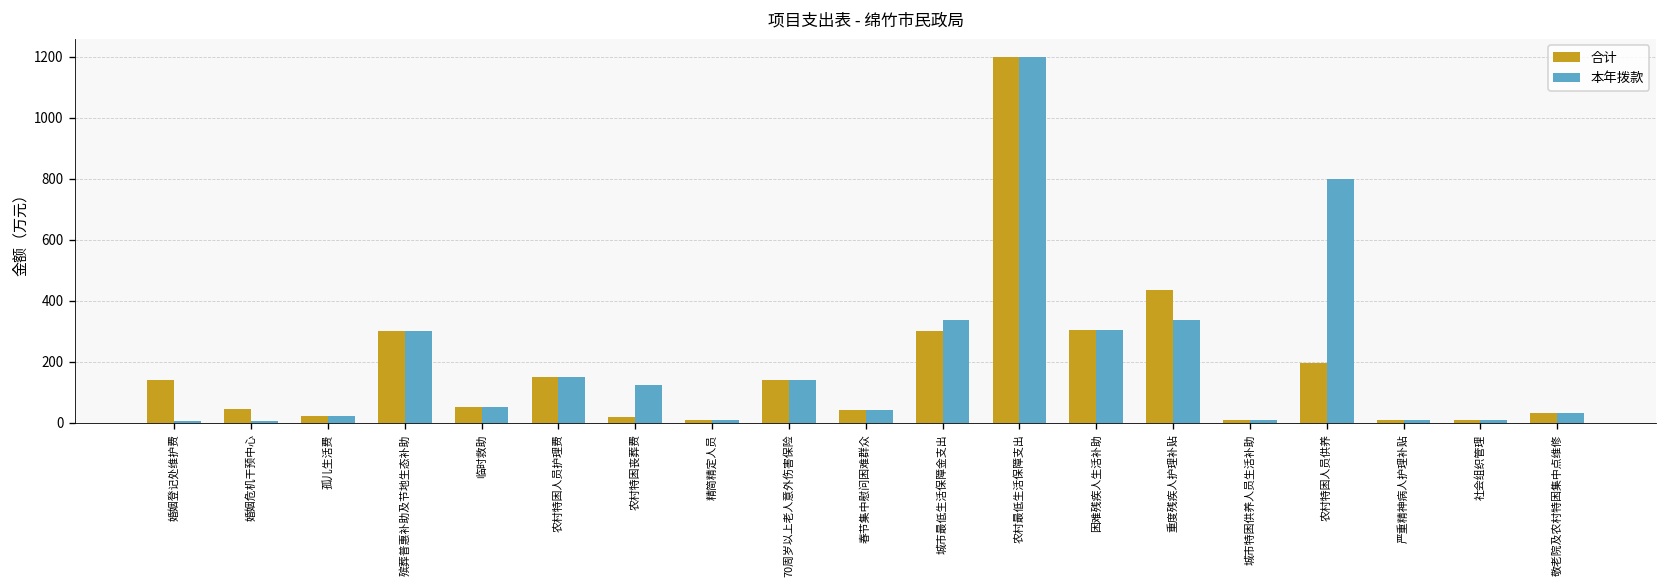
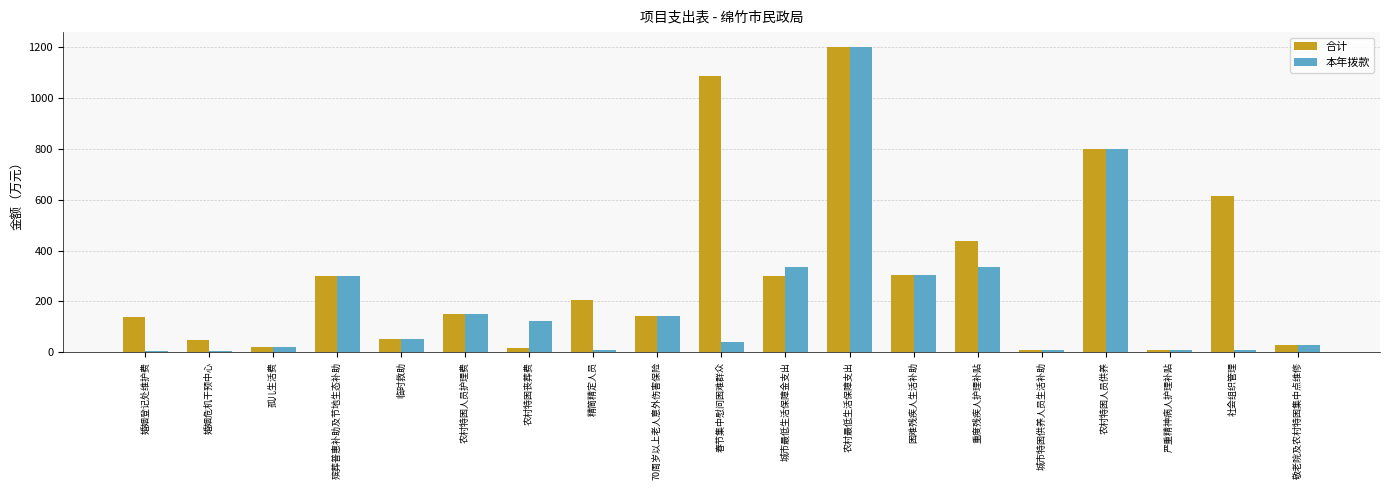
  {
    "合计": {
      "婚姻登记处维护费": 140,
      "婚姻危机干预中心": 50,
      "孤儿生活费": 20,
      "殡葬普惠补助及节地生态补助": 300,
      "临时救助": 50,
      "农村特困人员护理费": 150,
      "农村特困丧葬费": 20,
-     "精简精定人员": 10,
+     "精简精定人员": 200,
      "70周岁以上老人意外伤害保险": 140,
-     "春节集中慰问困难群众": 40,
+     "春节集中慰问困难群众": 1090,
      "城市最低生活保障金支出": 300,
      "农村最低生活保障支出": 1200,
      "困难残疾人生活补助": 300,
      "重度残疾人护理补贴": 440,
      "城市特困供养人员生活补助": 10,
-     "农村特困人员供养": 190,
-     "社会组织管理": 10,
+     "农村特困人员供养": 800,
+     "社会组织管理": 610,
      "敬老院及农村特困集中点维修": 30
    },
    "本年拨款": {
      "孤儿生活费": 20,
      "殡葬普惠补助及节地生态补助": 300,
      "临时救助": 50,
      "农村特困人员护理费": 150,
      "农村特困丧葬费": 120,
      "精简精定人员": 10,
      "70周岁以上老人意外伤害保险": 140,
      "春节集中慰问困难群众": 40,
      "城市最低生活保障金支出": 340,
      "农村最低生活保障支出": 1200,
      "困难残疾人生活补助": 300,
      "重度残疾人护理补贴": 340,
      "城市特困供养人员生活补助": 10,
      "农村特困人员供养": 800,
      "敬老院及农村特困集中点维修": 30
    }
  }
